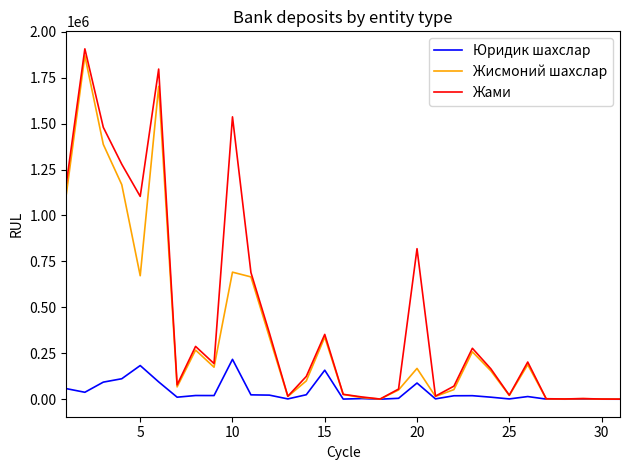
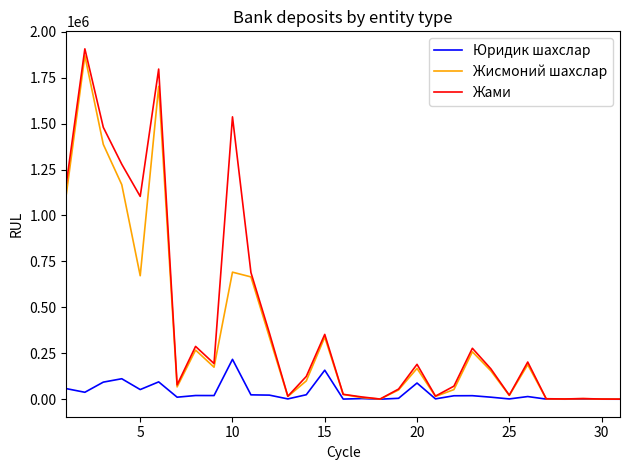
  {
    "Юридик шахслар": {
-     "5": 180000,
+     "5": 50000,
      "10": 220000,
      "15": 160000,
      "20": 90000,
      "25": 0
    },
    "Жисмоний шахслар": {
      "5": 670000,
      "10": 690000,
      "15": 340000,
      "20": 170000
    },
    "Жами": {
      "5": 1100000,
      "10": 1540000,
      "15": 350000,
-     "20": 820000
+     "20": 190000
    }
  }
